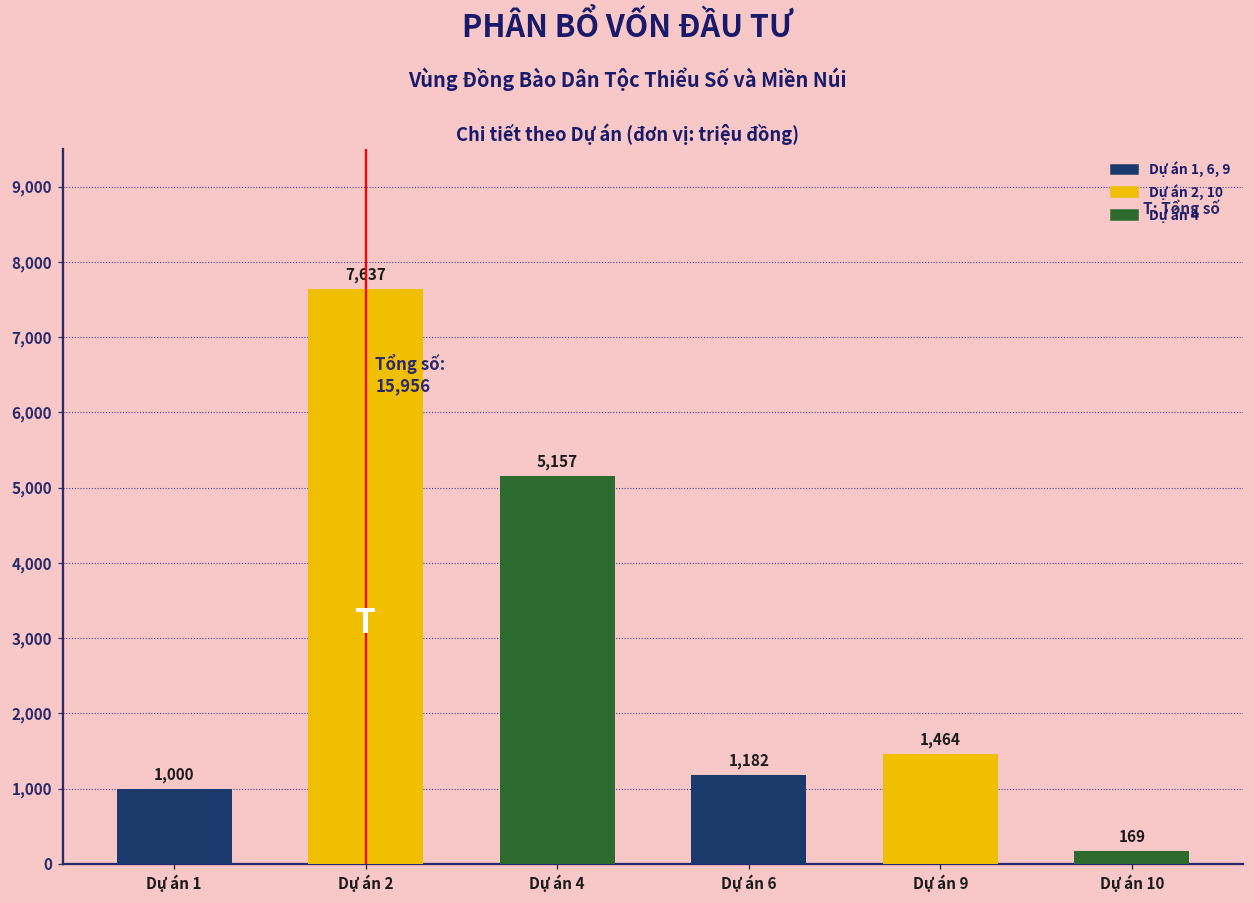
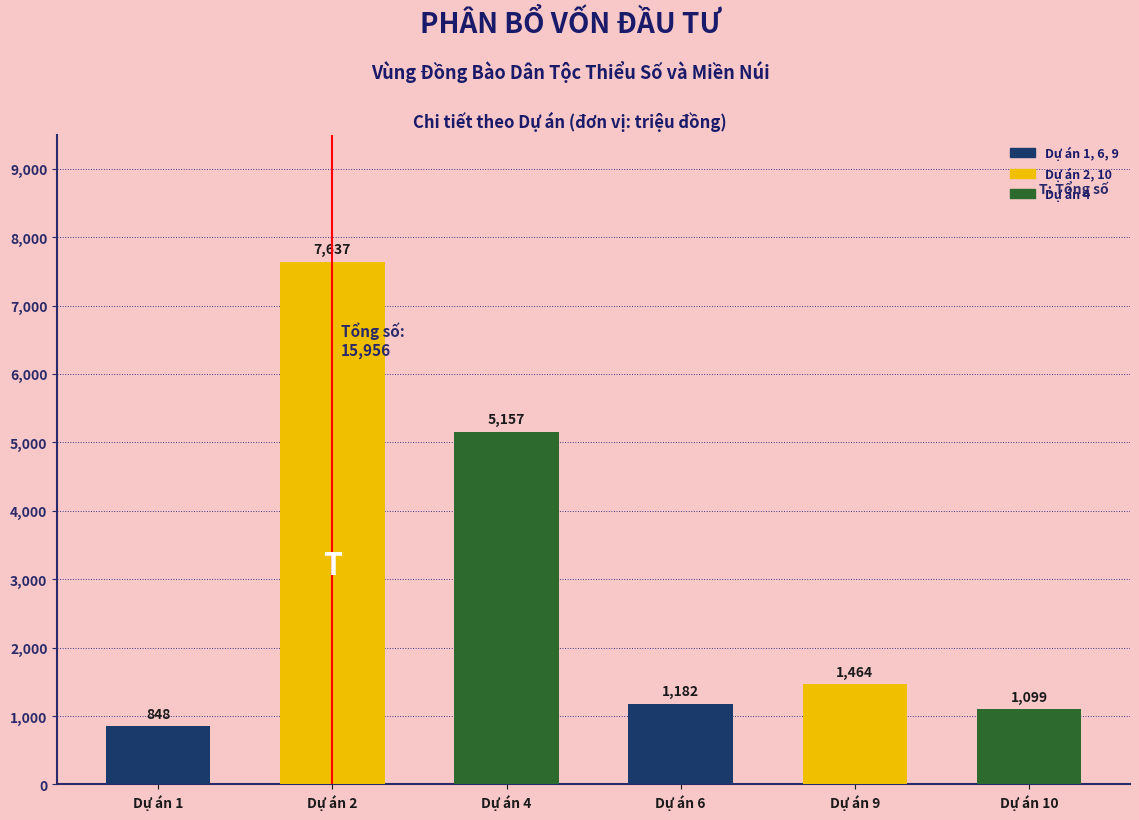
  {
-   "Dự án 1": "1,000",
+   "Dự án 1": "848",
    "Dự án 2": "7,637",
    "Dự án 4": "5,157",
    "Dự án 6": "1,182",
    "Dự án 9": "1,464",
-   "Dự án 10": "169"
+   "Dự án 10": "1,099"
  }
